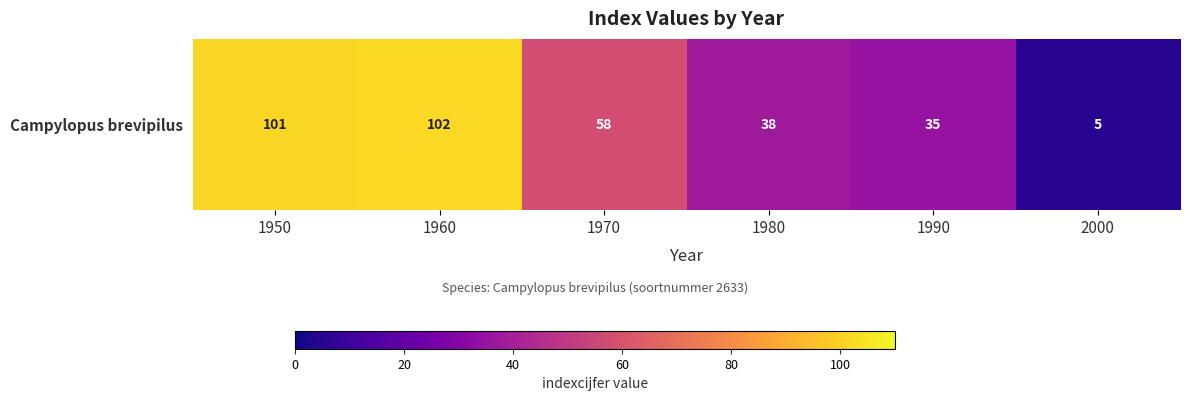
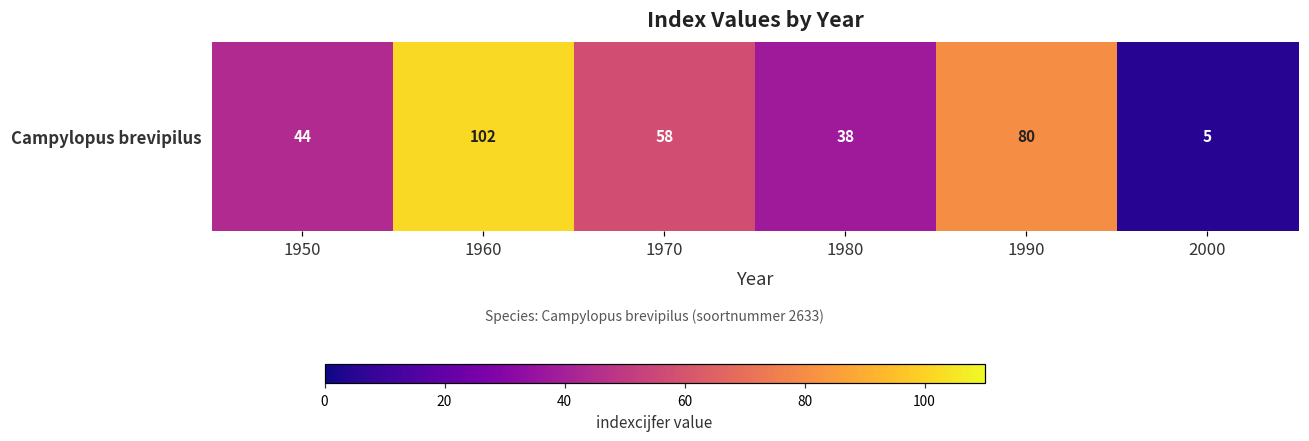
  {
    "Campylopus brevipilus": {
-     "1950": 101,
+     "1950": 44,
      "1960": 102,
      "1970": 58,
      "1980": 38,
-     "1990": 35,
+     "1990": 80,
      "2000": 5
    }
  }
